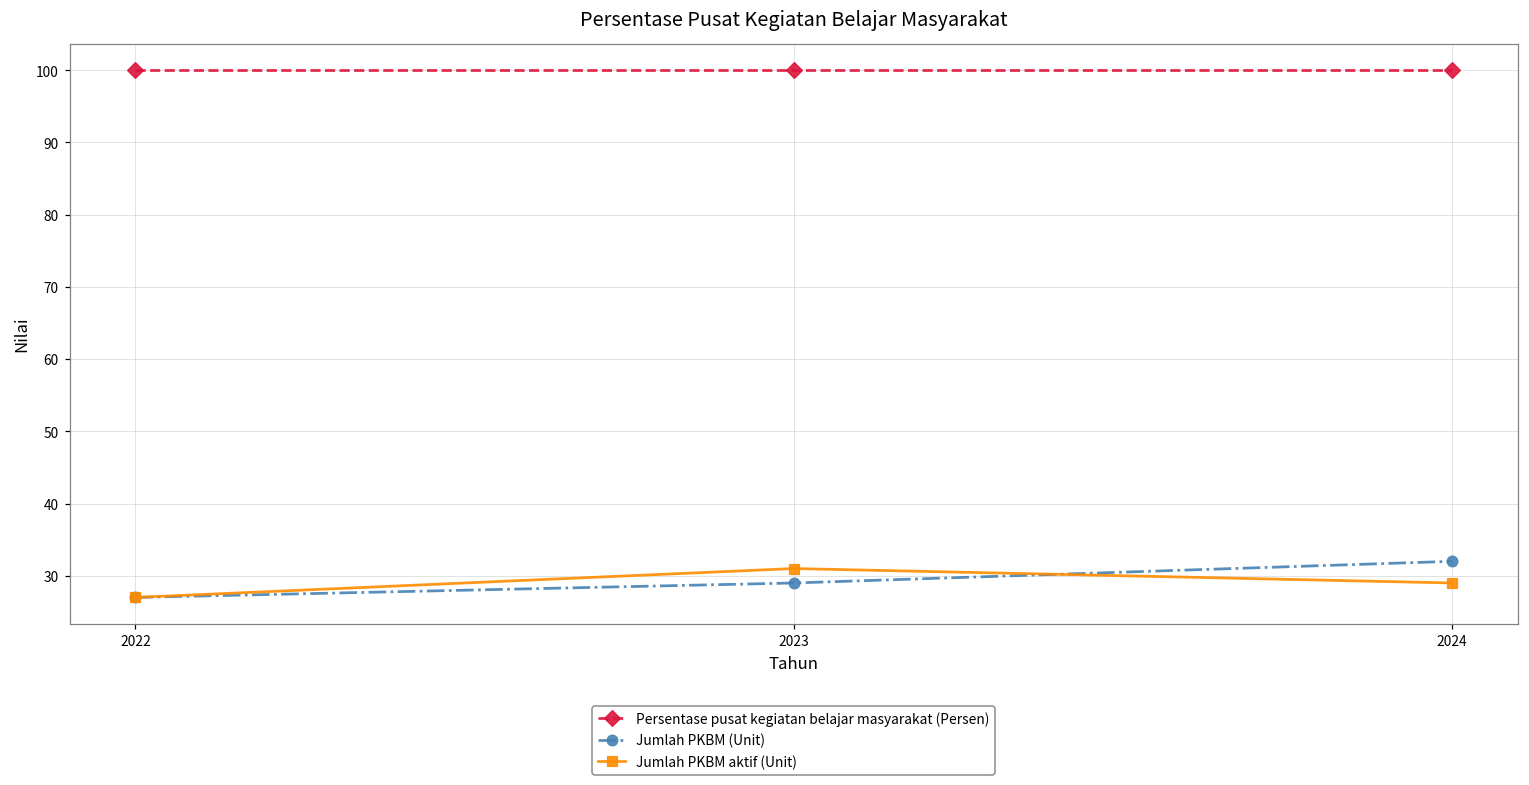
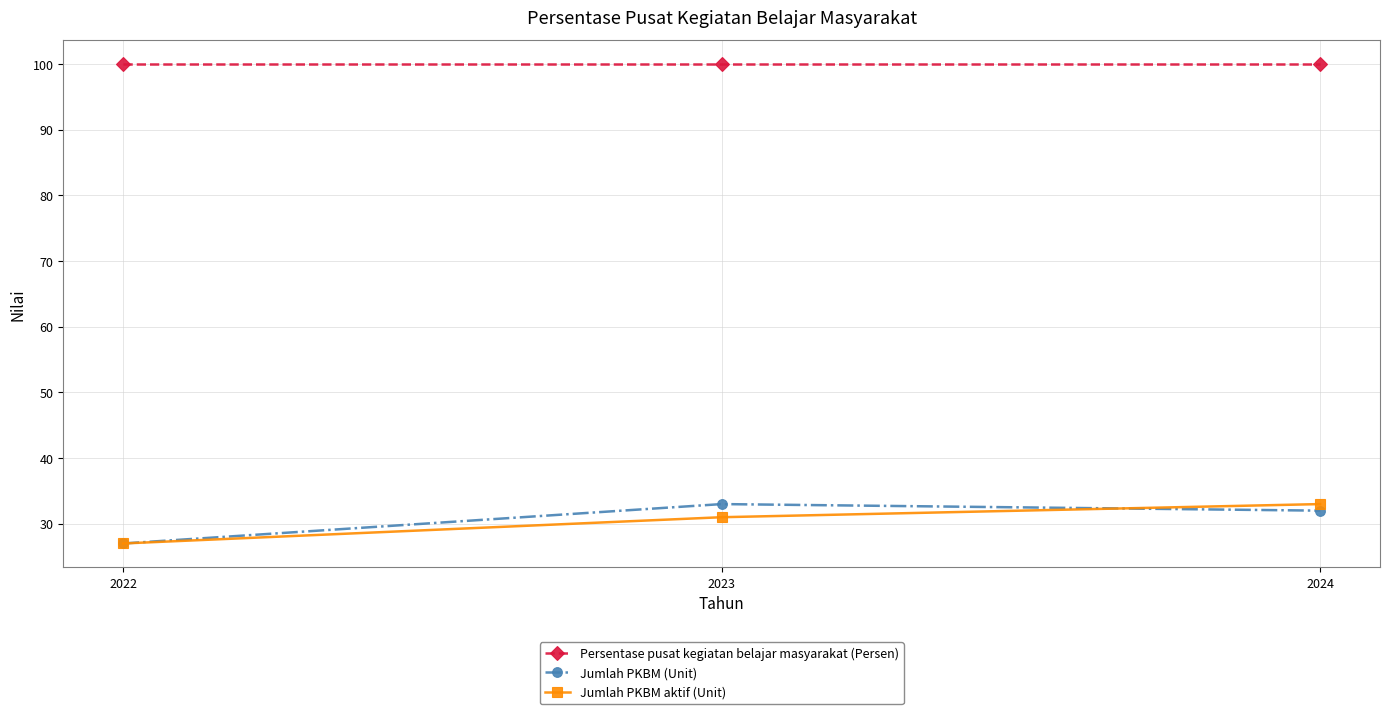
  {
    "Persentase pusat kegiatan belajar masyarakat (Persen)": {
      "2022": 100,
      "2023": 100,
      "2024": 100
    },
    "Jumlah PKBM (Unit)": {
-     "2023": 29,
+     "2023": 33,
      "2024": 32
    },
    "Jumlah PKBM aktif (Unit)": {
      "2023": 31,
-     "2024": 29
+     "2024": 33
    }
  }
